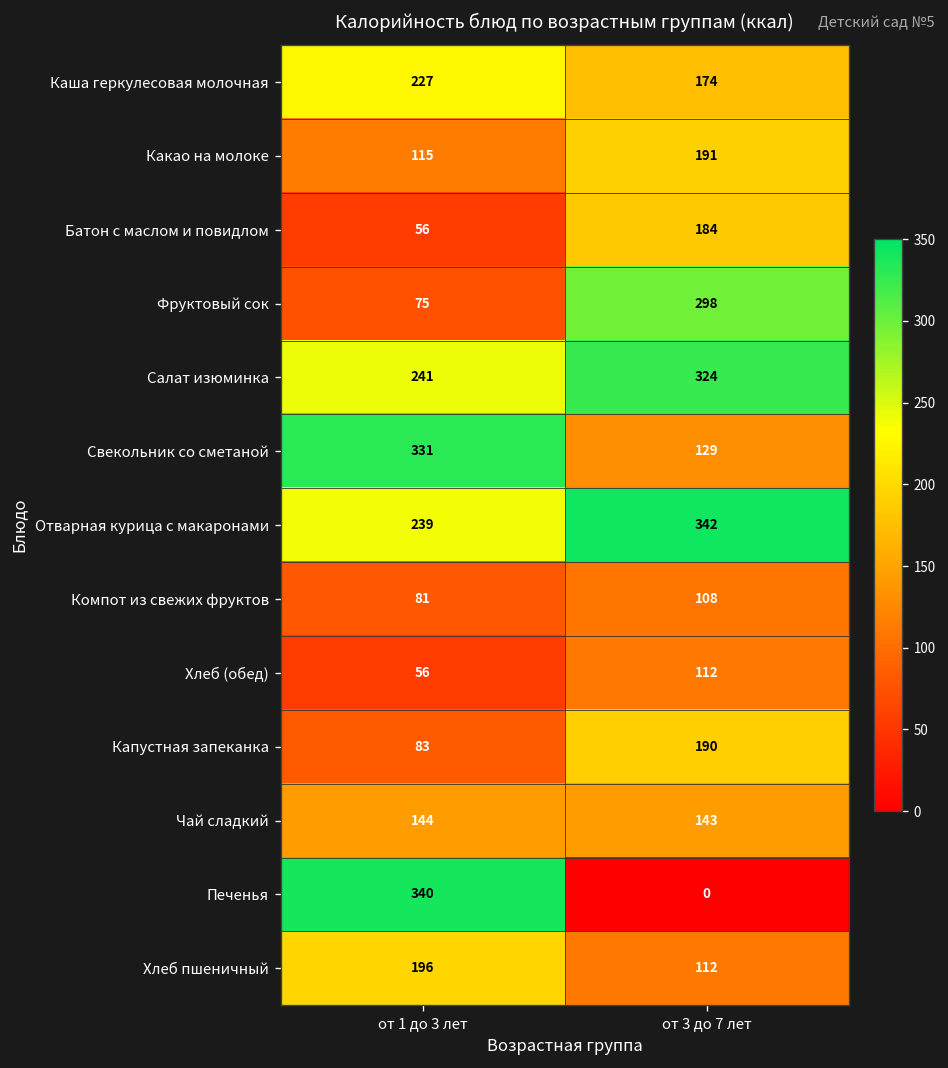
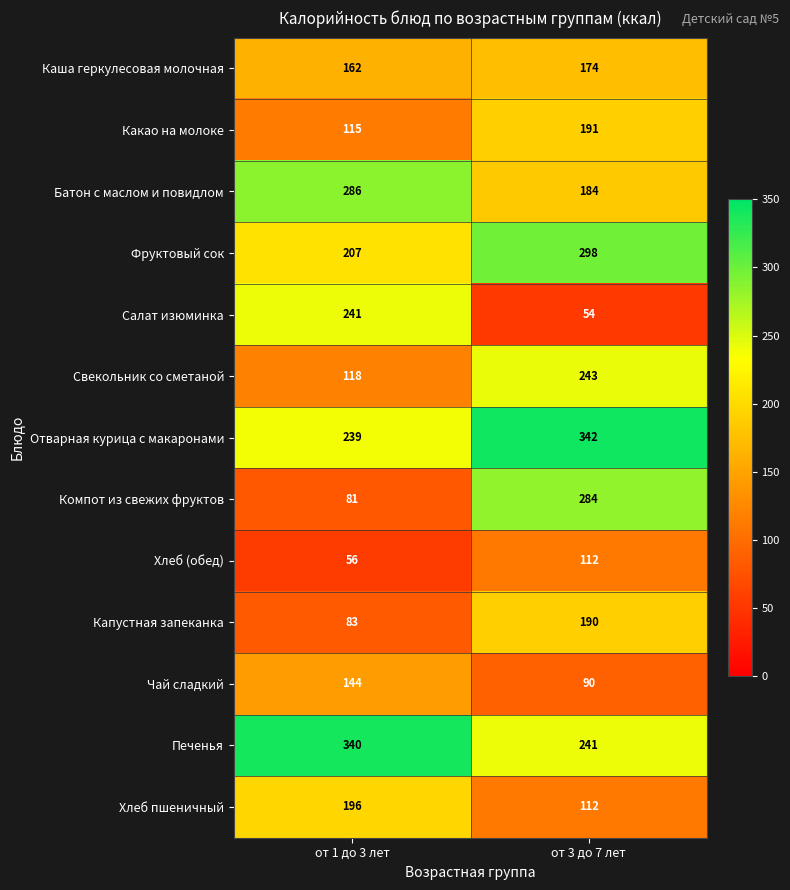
  {
    "Каша геркулесовая молочная": {
-     "от 1 до 3 лет": 227,
+     "от 1 до 3 лет": 162,
      "от 3 до 7 лет": 174
    },
    "Какао на молоке": {
      "от 1 до 3 лет": 115,
      "от 3 до 7 лет": 191
    },
    "Батон с маслом и повидлом": {
-     "от 1 до 3 лет": 56,
+     "от 1 до 3 лет": 286,
      "от 3 до 7 лет": 184
    },
    "Фруктовый сок": {
-     "от 1 до 3 лет": 75,
+     "от 1 до 3 лет": 207,
      "от 3 до 7 лет": 298
    },
    "Салат изюминка": {
      "от 1 до 3 лет": 241,
-     "от 3 до 7 лет": 324
+     "от 3 до 7 лет": 54
    },
    "Свекольник со сметаной": {
-     "от 1 до 3 лет": 331,
-     "от 3 до 7 лет": 129
+     "от 1 до 3 лет": 118,
+     "от 3 до 7 лет": 243
    },
    "Отварная курица с макаронами": {
      "от 1 до 3 лет": 239,
      "от 3 до 7 лет": 342
    },
    "Компот из свежих фруктов": {
      "от 1 до 3 лет": 81,
-     "от 3 до 7 лет": 108
+     "от 3 до 7 лет": 284
    },
    "Хлеб (обед)": {
      "от 1 до 3 лет": 56,
      "от 3 до 7 лет": 112
    },
    "Капустная запеканка": {
      "от 1 до 3 лет": 83,
      "от 3 до 7 лет": 190
    },
    "Чай сладкий": {
      "от 1 до 3 лет": 144,
-     "от 3 до 7 лет": 143
+     "от 3 до 7 лет": 90
    },
    "Печенья": {
      "от 1 до 3 лет": 340,
-     "от 3 до 7 лет": 0
+     "от 3 до 7 лет": 241
    },
    "Хлеб пшеничный": {
      "от 1 до 3 лет": 196,
      "от 3 до 7 лет": 112
    }
  }
